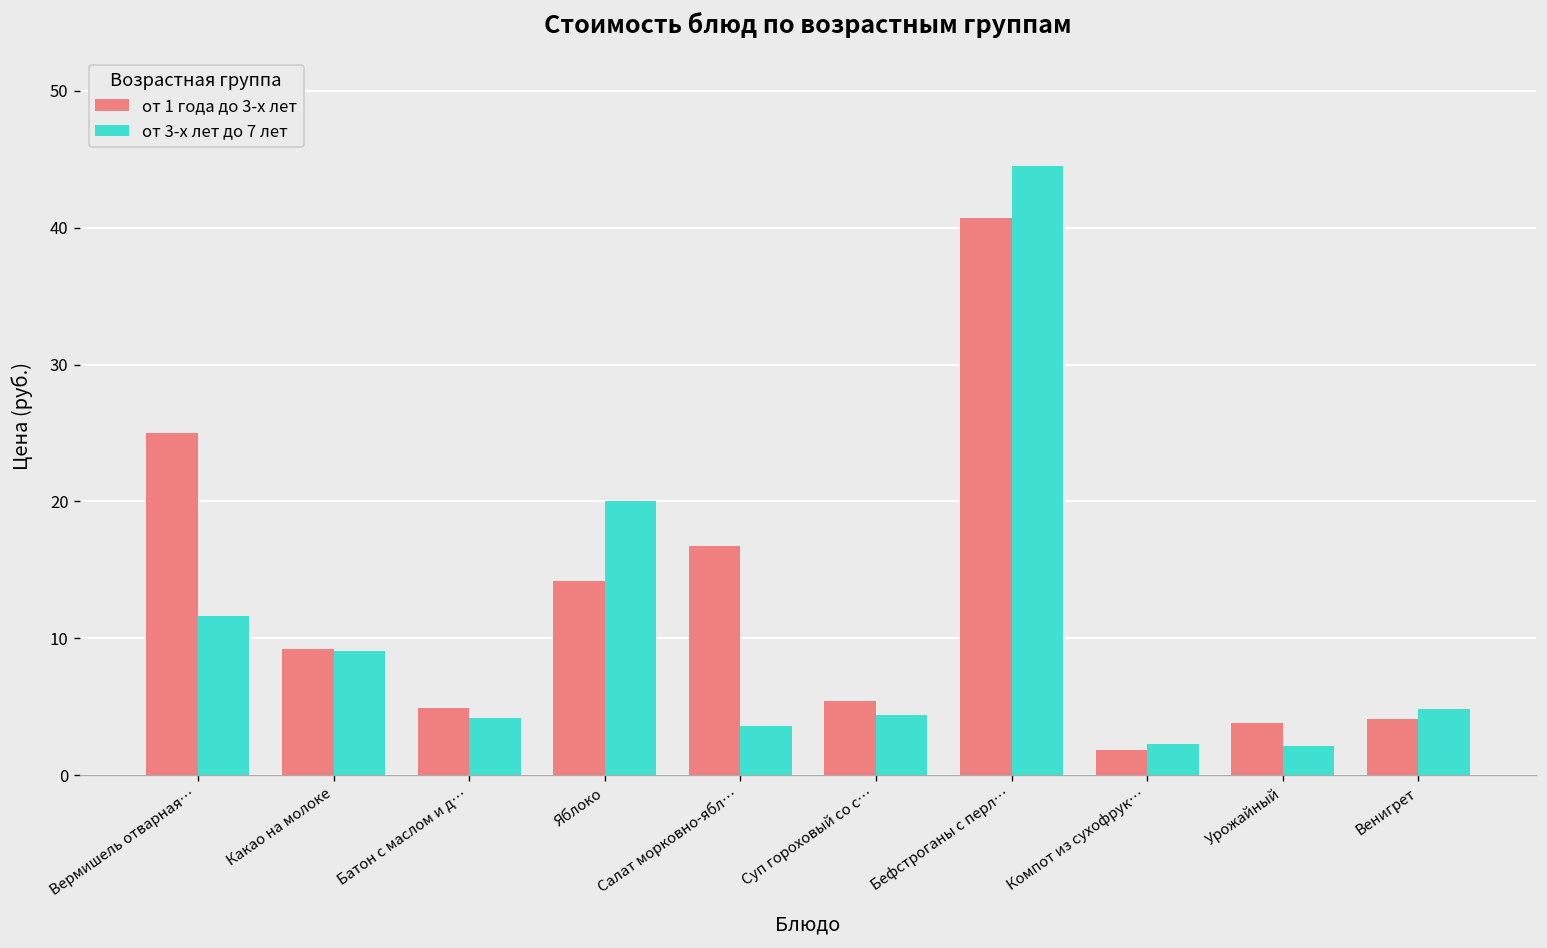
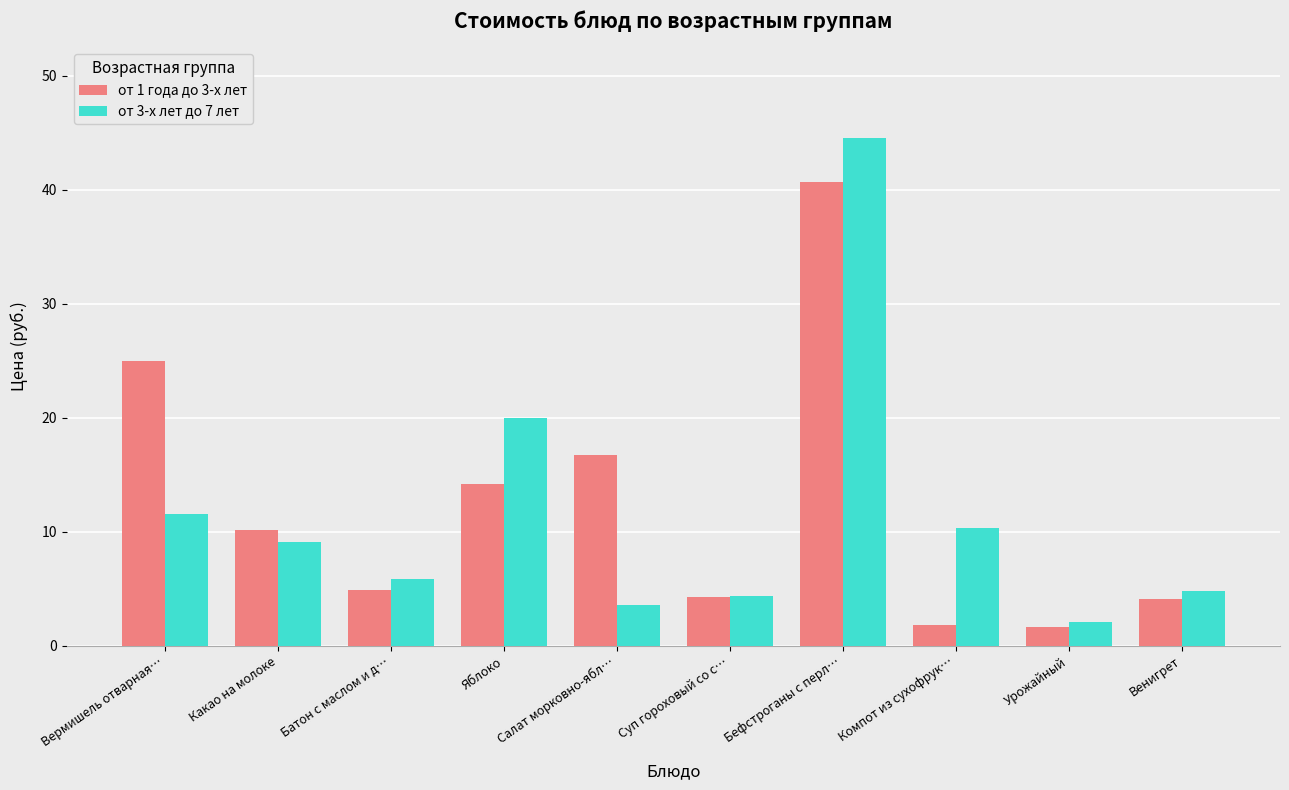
  {
    "от 1 года до 3-х лет": {
      "Вермишель отварная…": 25.0,
-     "Какао на молоке": 9.2,
+     "Какао на молоке": 10.2,
      "Батон с маслом и д…": 4.9,
      "Яблоко": 14.2,
      "Салат морковно-ябл…": 16.8,
-     "Суп гороховый со с…": 5.4,
+     "Суп гороховый со с…": 4.3,
      "Бефстроганы с перл…": 40.7,
      "Компот из сухофрук…": 1.8,
-     "Урожайный": 3.8,
+     "Урожайный": 1.7,
      "Венигрет": 4.1
    },
    "от 3-х лет до 7 лет": {
      "Вермишель отварная…": 11.6,
      "Какао на молоке": 9.1,
-     "Батон с маслом и д…": 4.2,
+     "Батон с маслом и д…": 5.9,
      "Яблоко": 20.0,
      "Салат морковно-ябл…": 3.6,
      "Суп гороховый со с…": 4.4,
      "Бефстроганы с перл…": 44.5,
-     "Компот из сухофрук…": 2.3,
+     "Компот из сухофрук…": 10.3,
      "Урожайный": 2.1,
      "Венигрет": 4.8
    }
  }
